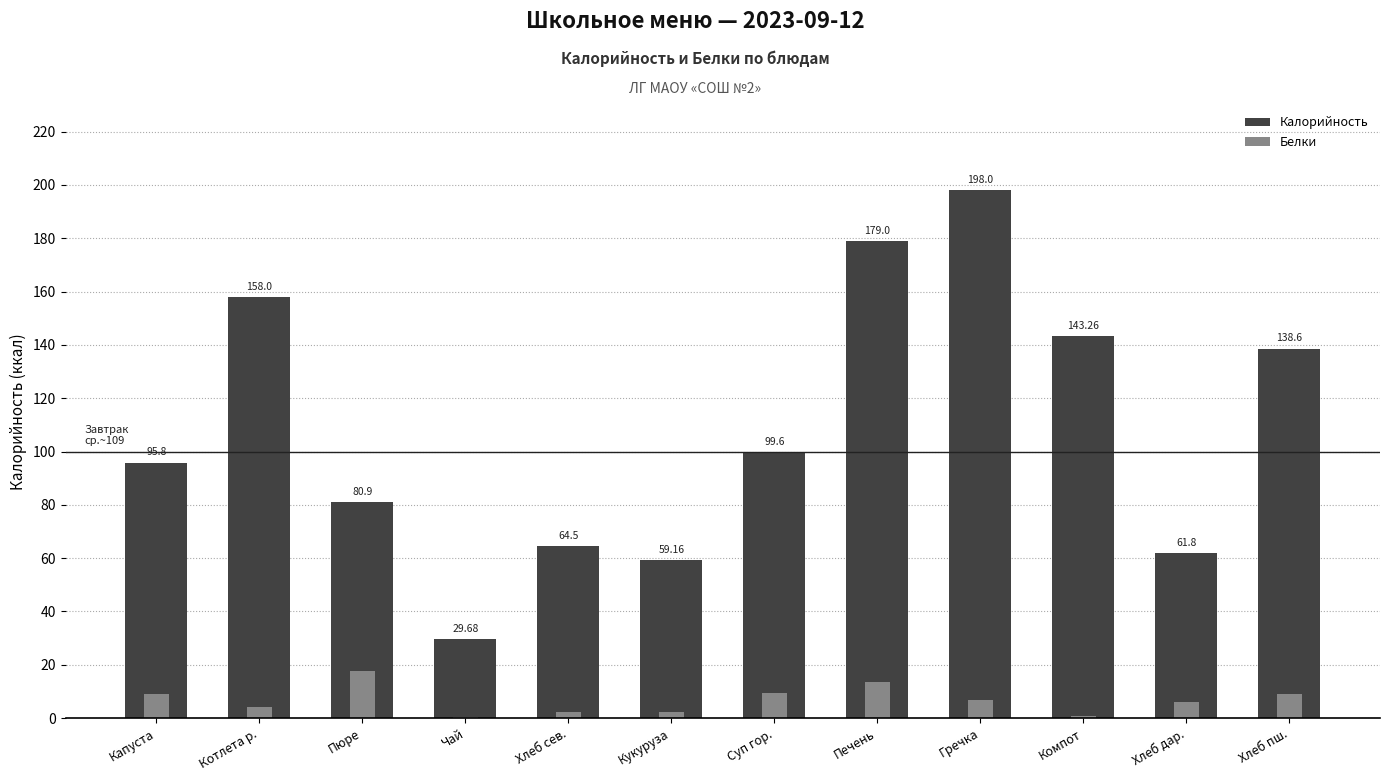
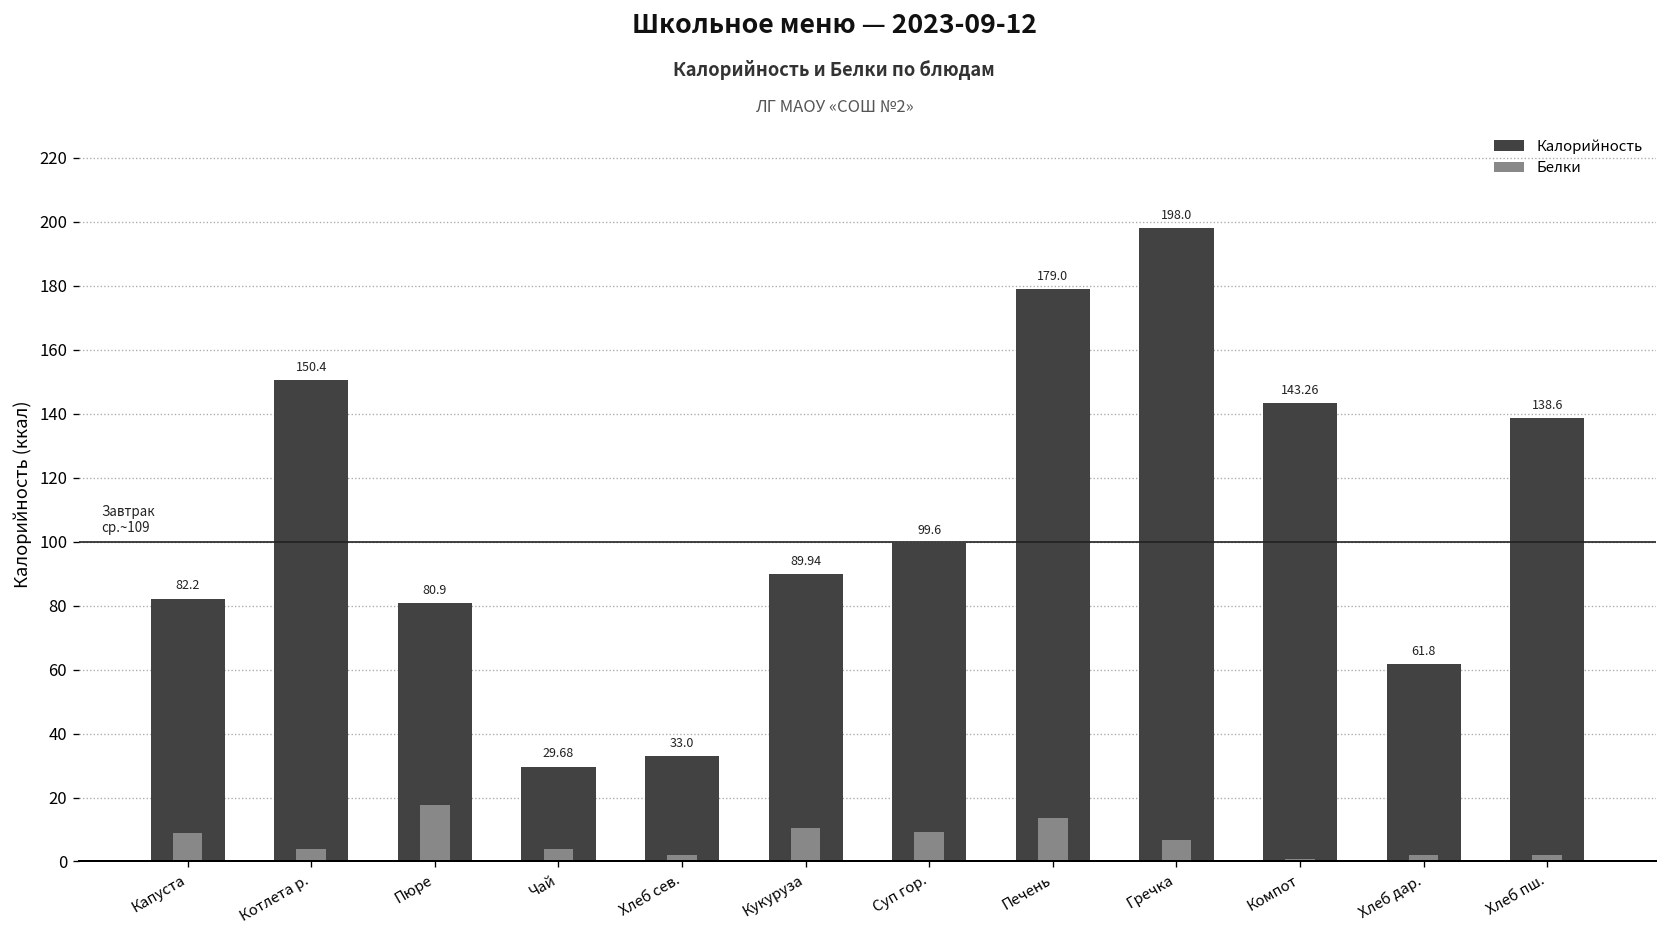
  {
    "Калорийность": {
-     "Капуста": 95.8,
-     "Котлета р.": 158.0,
+     "Капуста": 82.2,
+     "Котлета р.": 150.4,
      "Пюре": 80.9,
      "Чай": 29.68,
-     "Хлеб сев.": 64.5,
-     "Кукуруза": 59.16,
+     "Хлеб сев.": 33.0,
+     "Кукуруза": 89.94,
      "Суп гор.": 99.6,
      "Печень": 179.0,
      "Гречка": 198.0,
      "Компот": 143.26,
      "Хлеб дар.": 61.8,
      "Хлеб пш.": 138.6
    },
    "Белки": {
-     "Чай": 1,
-     "Кукуруза": 2,
-     "Хлеб дар.": 6,
-     "Хлеб пш.": 9
+     "Чай": 4,
+     "Кукуруза": 11,
+     "Хлеб дар.": 2,
+     "Хлеб пш.": 2
    }
  }
